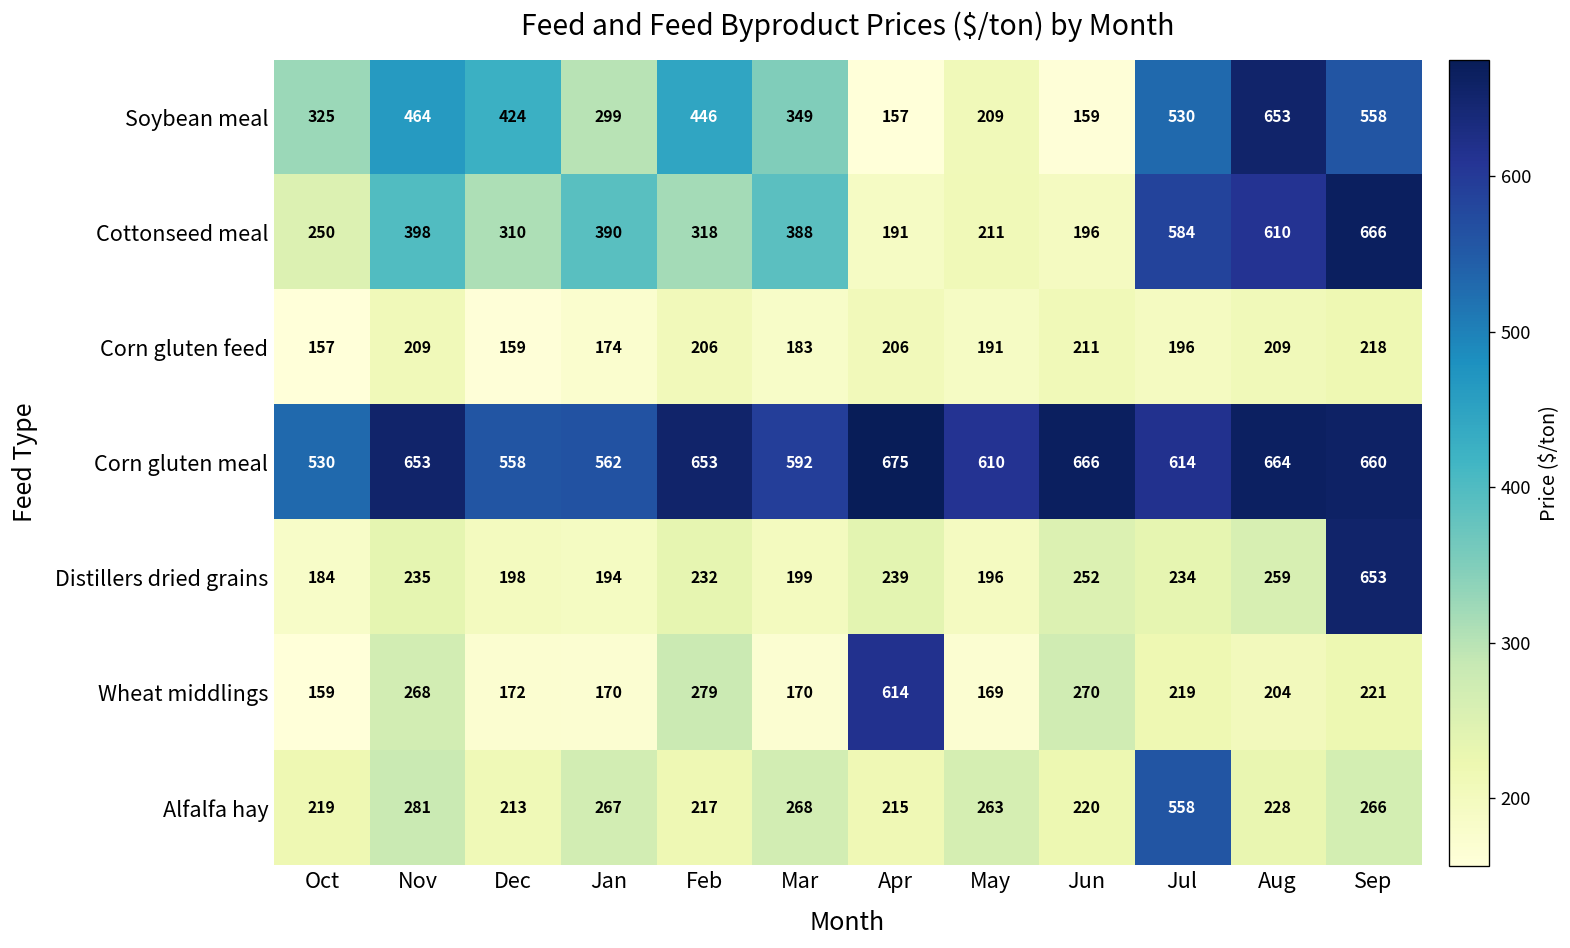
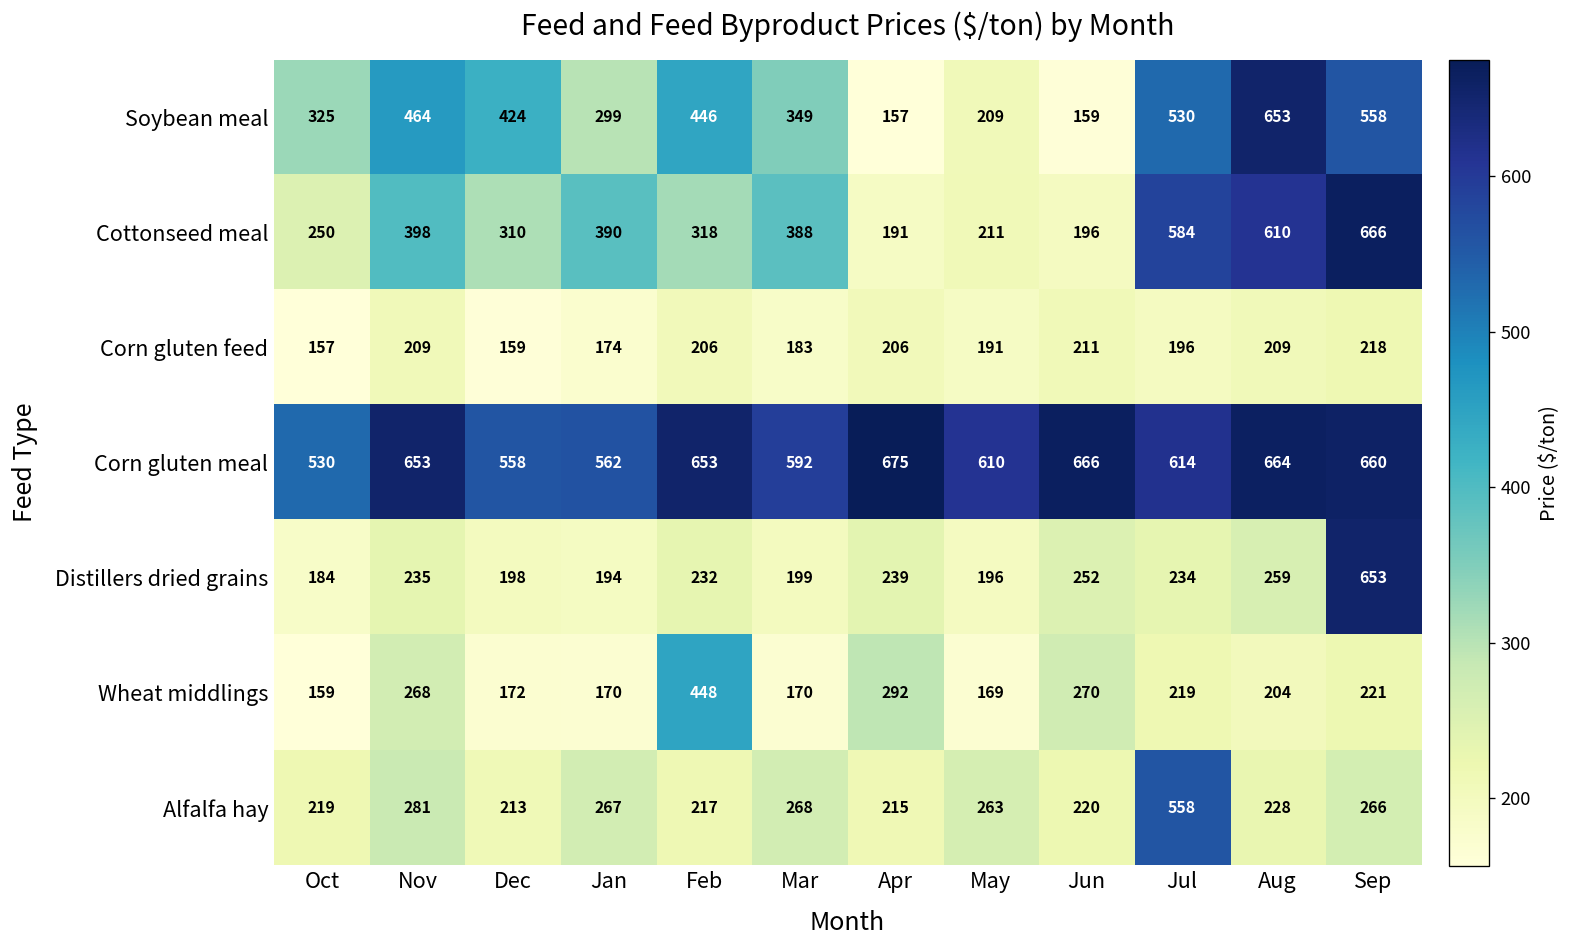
  {
    "Soybean meal": {
      "Oct": 325,
      "Nov": 464,
      "Dec": 424,
      "Jan": 299,
      "Feb": 446,
      "Mar": 349,
      "Apr": 157,
      "May": 209,
      "Jun": 159,
      "Jul": 530,
      "Aug": 653,
      "Sep": 558
    },
    "Cottonseed meal": {
      "Oct": 250,
      "Nov": 398,
      "Dec": 310,
      "Jan": 390,
      "Feb": 318,
      "Mar": 388,
      "Apr": 191,
      "May": 211,
      "Jun": 196,
      "Jul": 584,
      "Aug": 610,
      "Sep": 666
    },
    "Corn gluten feed": {
      "Oct": 157,
      "Nov": 209,
      "Dec": 159,
      "Jan": 174,
      "Feb": 206,
      "Mar": 183,
      "Apr": 206,
      "May": 191,
      "Jun": 211,
      "Jul": 196,
      "Aug": 209,
      "Sep": 218
    },
    "Corn gluten meal": {
      "Oct": 530,
      "Nov": 653,
      "Dec": 558,
      "Jan": 562,
      "Feb": 653,
      "Mar": 592,
      "Apr": 675,
      "May": 610,
      "Jun": 666,
      "Jul": 614,
      "Aug": 664,
      "Sep": 660
    },
    "Distillers dried grains": {
      "Oct": 184,
      "Nov": 235,
      "Dec": 198,
      "Jan": 194,
      "Feb": 232,
      "Mar": 199,
      "Apr": 239,
      "May": 196,
      "Jun": 252,
      "Jul": 234,
      "Aug": 259,
      "Sep": 653
    },
    "Wheat middlings": {
      "Oct": 159,
      "Nov": 268,
      "Dec": 172,
      "Jan": 170,
-     "Feb": 279,
+     "Feb": 448,
      "Mar": 170,
-     "Apr": 614,
+     "Apr": 292,
      "May": 169,
      "Jun": 270,
      "Jul": 219,
      "Aug": 204,
      "Sep": 221
    },
    "Alfalfa hay": {
      "Oct": 219,
      "Nov": 281,
      "Dec": 213,
      "Jan": 267,
      "Feb": 217,
      "Mar": 268,
      "Apr": 215,
      "May": 263,
      "Jun": 220,
      "Jul": 558,
      "Aug": 228,
      "Sep": 266
    }
  }
